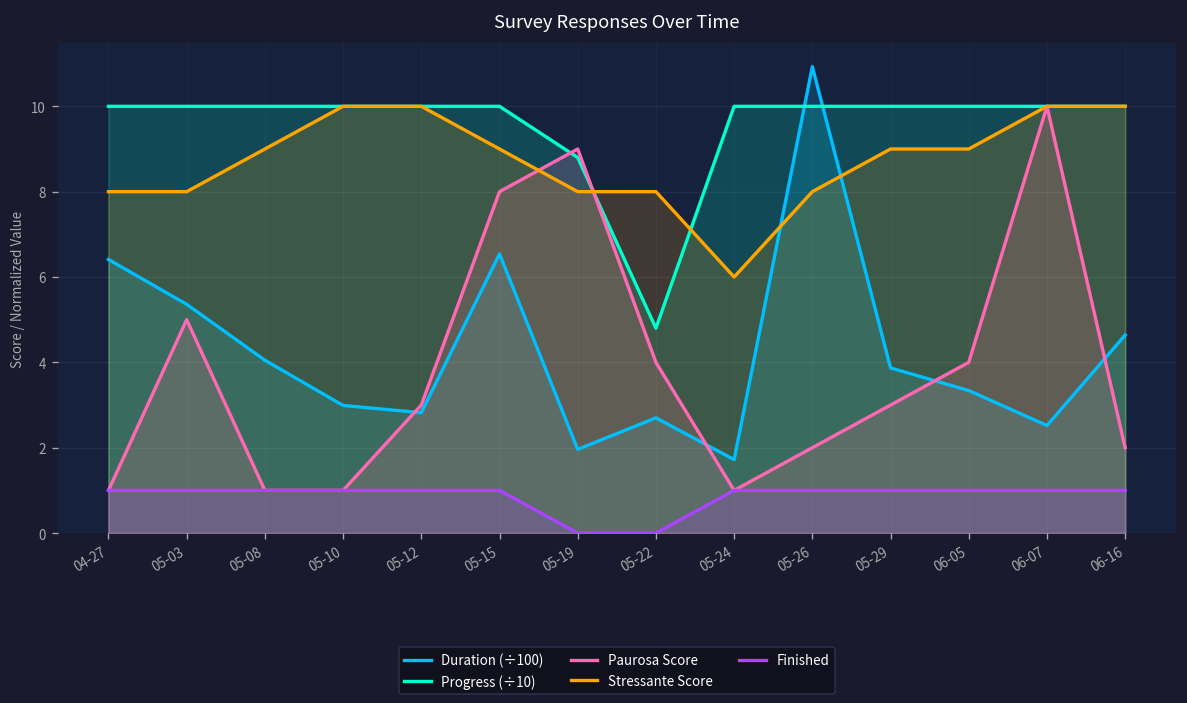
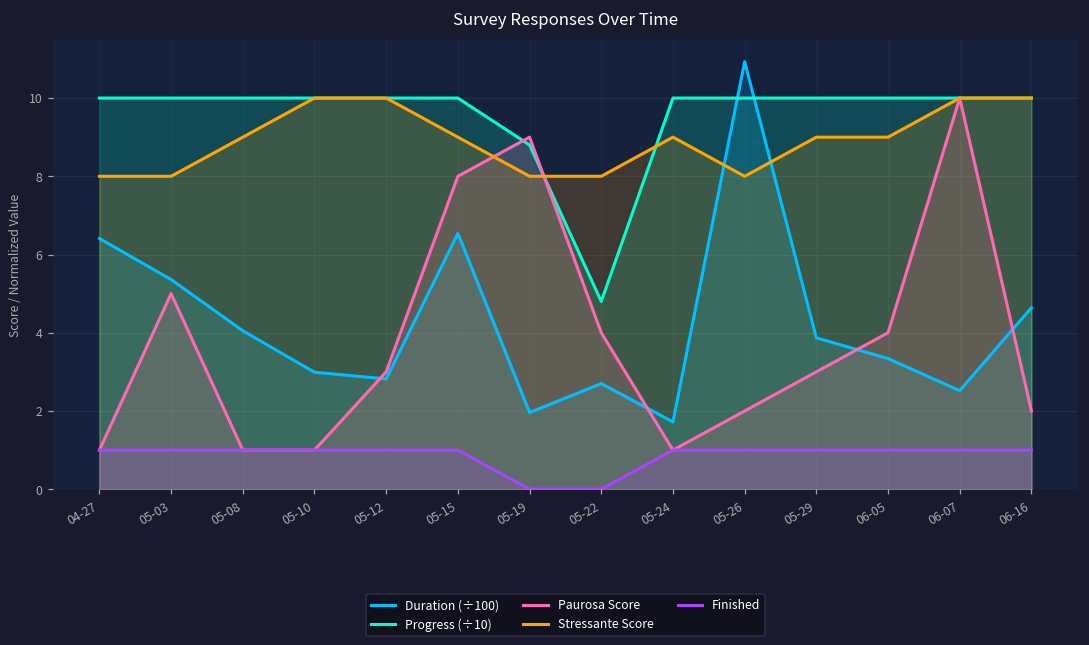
  {
    "Duration (÷100)": {
      "04-27": 6.4,
      "05-03": 5.4,
      "05-08": 4,
      "05-10": 3,
      "05-12": 2.8,
      "05-15": 6.5,
      "05-19": 2,
      "05-22": 2.7,
      "05-24": 1.7,
      "05-26": 11,
      "05-29": 3.9,
      "06-05": 3.3,
      "06-07": 2.5,
      "06-16": 4.6
    },
    "Progress (÷10)": {
      "04-27": 10,
      "05-03": 10,
      "05-08": 10,
      "05-15": 10,
      "05-19": 8.8,
      "05-22": 4.8,
      "05-24": 10,
      "05-26": 10,
      "05-29": 10,
      "06-05": 10
    },
    "Paurosa Score": {
      "05-03": 5,
      "05-12": 3,
      "05-15": 8,
      "05-19": 9,
      "05-22": 4,
      "05-26": 2,
      "05-29": 3,
      "06-05": 4,
      "06-16": 2
    },
    "Stressante Score": {
      "04-27": 8,
      "05-03": 8,
      "05-08": 9,
      "05-15": 9,
      "05-19": 8,
      "05-22": 8,
-     "05-24": 6,
+     "05-24": 9,
      "05-26": 8,
      "05-29": 9,
      "06-05": 9
    },
    "Finished": {
      "05-03": 1,
      "05-12": 1,
      "05-15": 1,
      "05-19": 0,
      "05-22": 0,
      "05-26": 1,
      "05-29": 1,
      "06-05": 1,
      "06-07": 1,
      "06-16": 1
    }
  }
